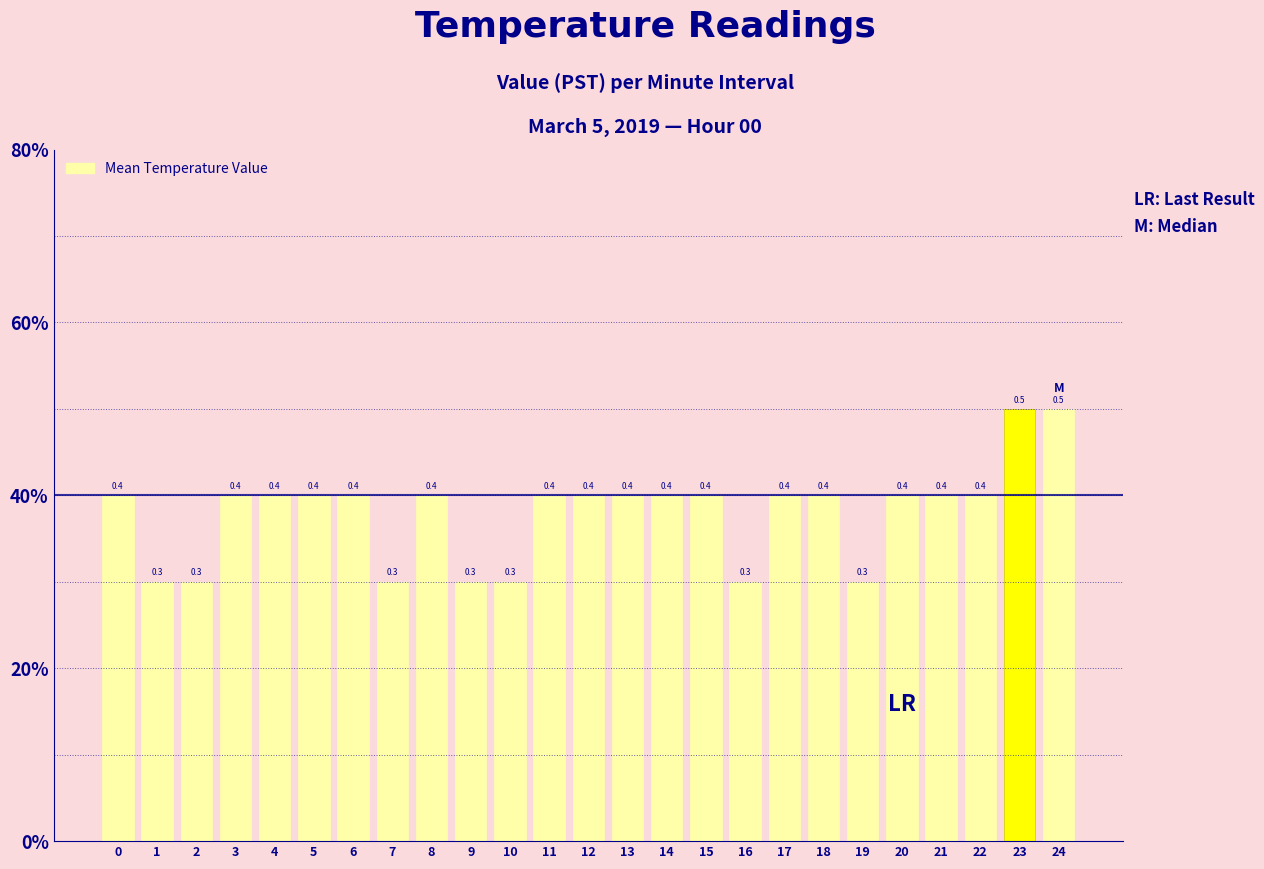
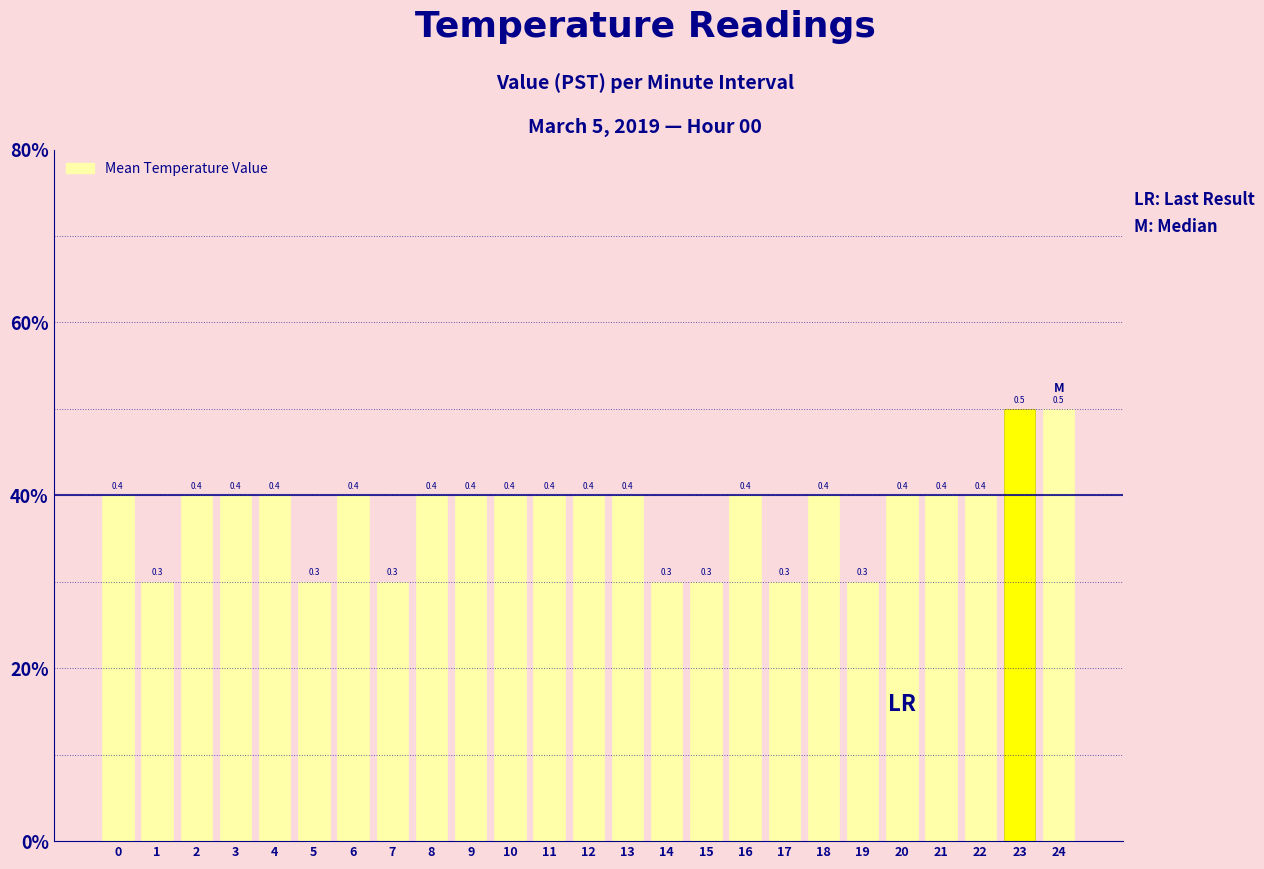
  {
    "0": 0.4,
    "1": 0.3,
-   "2": 0.3,
+   "2": 0.4,
    "3": 0.4,
    "4": 0.4,
-   "5": 0.4,
+   "5": 0.3,
    "6": 0.4,
    "7": 0.3,
    "8": 0.4,
-   "9": 0.3,
-   "10": 0.3,
+   "9": 0.4,
+   "10": 0.4,
    "11": 0.4,
    "12": 0.4,
    "13": 0.4,
-   "14": 0.4,
-   "15": 0.4,
-   "16": 0.3,
-   "17": 0.4,
+   "14": 0.3,
+   "15": 0.3,
+   "16": 0.4,
+   "17": 0.3,
    "18": 0.4,
    "19": 0.3,
    "20": 0.4,
    "21": 0.4,
    "22": 0.4,
    "23": 0.5,
    "24": 0.5
  }
